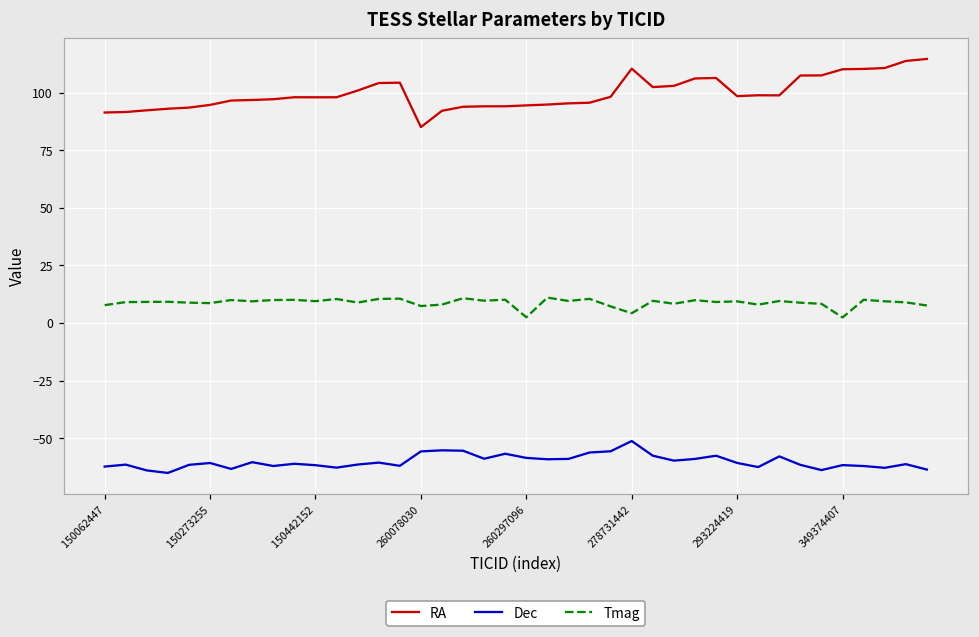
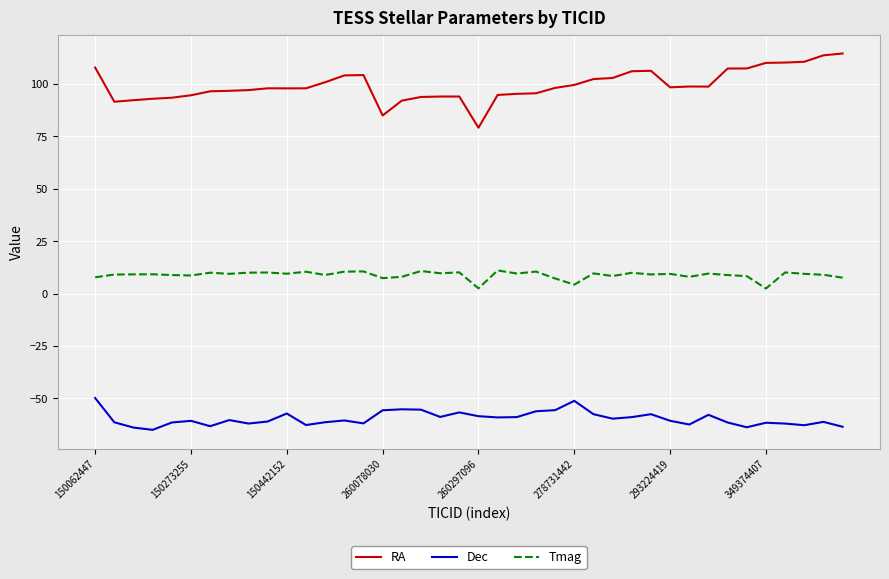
  {
    "RA": {
-     "150062447": 91,
+     "150062447": 108,
      "150273255": 95,
      "150442152": 98,
      "260078030": 85,
-     "260297096": 94,
-     "278731442": 110,
+     "260297096": 79,
+     "278731442": 100,
      "293224419": 98,
      "349374407": 110
    },
    "Dec": {
-     "150062447": -62,
+     "150062447": -50,
      "150273255": -61,
-     "150442152": -62,
+     "150442152": -57,
      "260078030": -56,
      "260297096": -59,
      "278731442": -51,
      "293224419": -61,
      "349374407": -62
    },
    "Tmag": {
      "150062447": 8,
      "150273255": 9,
      "150442152": 9,
      "260078030": 7,
      "260297096": 2,
      "278731442": 4,
      "293224419": 9,
      "349374407": 2
    }
  }
